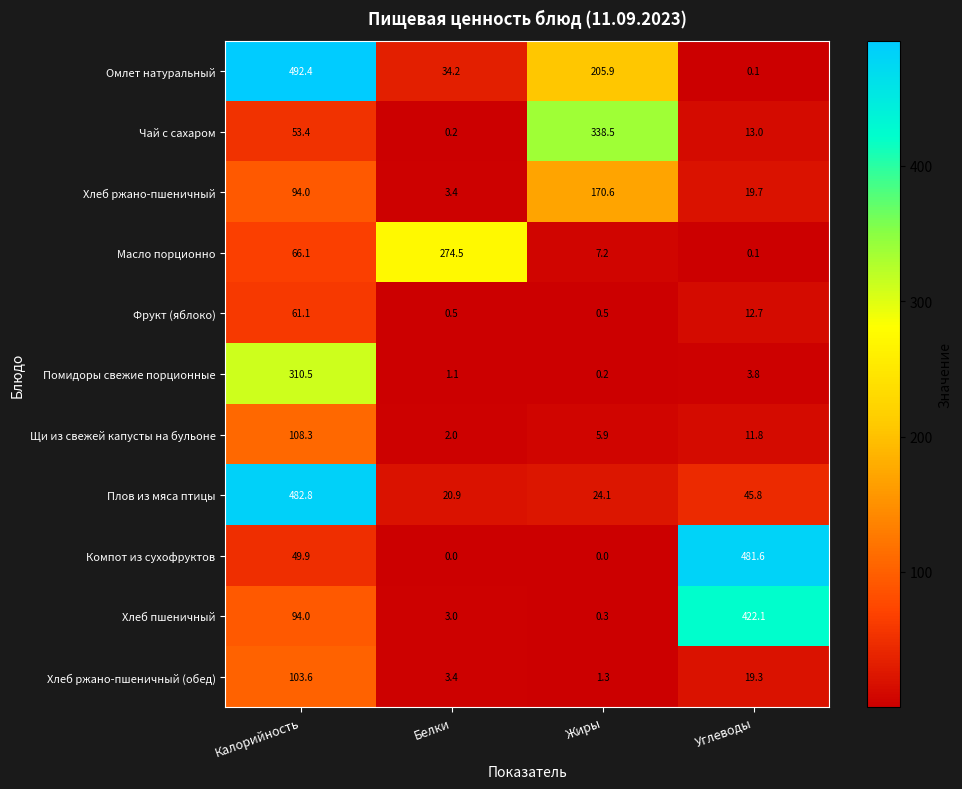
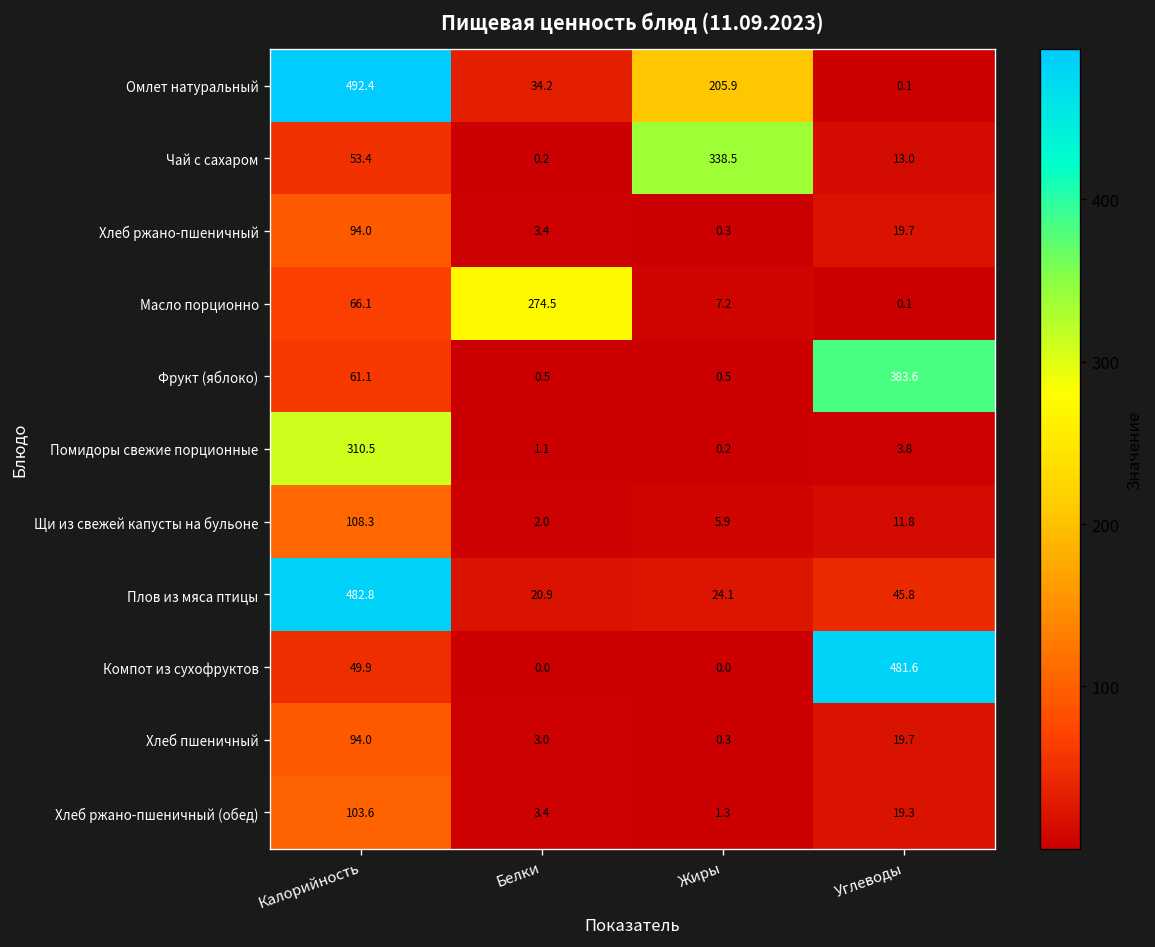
  {
    "Омлет натуральный": {
      "Калорийность": 492.4,
      "Белки": 34.2,
      "Жиры": 205.9,
      "Углеводы": 0.1
    },
    "Чай с сахаром": {
      "Калорийность": 53.4,
      "Белки": 0.2,
      "Жиры": 338.5,
      "Углеводы": 13.0
    },
    "Хлеб ржано-пшеничный": {
      "Калорийность": 94.0,
      "Белки": 3.4,
-     "Жиры": 170.6,
+     "Жиры": 0.3,
      "Углеводы": 19.7
    },
    "Масло порционно": {
      "Калорийность": 66.1,
      "Белки": 274.5,
      "Жиры": 7.2,
      "Углеводы": 0.1
    },
    "Фрукт (яблоко)": {
      "Калорийность": 61.1,
      "Белки": 0.5,
      "Жиры": 0.5,
-     "Углеводы": 12.7
+     "Углеводы": 383.6
    },
    "Помидоры свежие порционные": {
      "Калорийность": 310.5,
      "Белки": 1.1,
      "Жиры": 0.2,
      "Углеводы": 3.8
    },
    "Щи из свежей капусты на бульоне": {
      "Калорийность": 108.3,
      "Белки": 2.0,
      "Жиры": 5.9,
      "Углеводы": 11.8
    },
    "Плов из мяса птицы": {
      "Калорийность": 482.8,
      "Белки": 20.9,
      "Жиры": 24.1,
      "Углеводы": 45.8
    },
    "Компот из сухофруктов": {
      "Калорийность": 49.9,
      "Белки": 0.0,
      "Жиры": 0.0,
      "Углеводы": 481.6
    },
    "Хлеб пшеничный": {
      "Калорийность": 94.0,
      "Белки": 3.0,
      "Жиры": 0.3,
-     "Углеводы": 422.1
+     "Углеводы": 19.7
    },
    "Хлеб ржано-пшеничный (обед)": {
      "Калорийность": 103.6,
      "Белки": 3.4,
      "Жиры": 1.3,
      "Углеводы": 19.3
    }
  }
